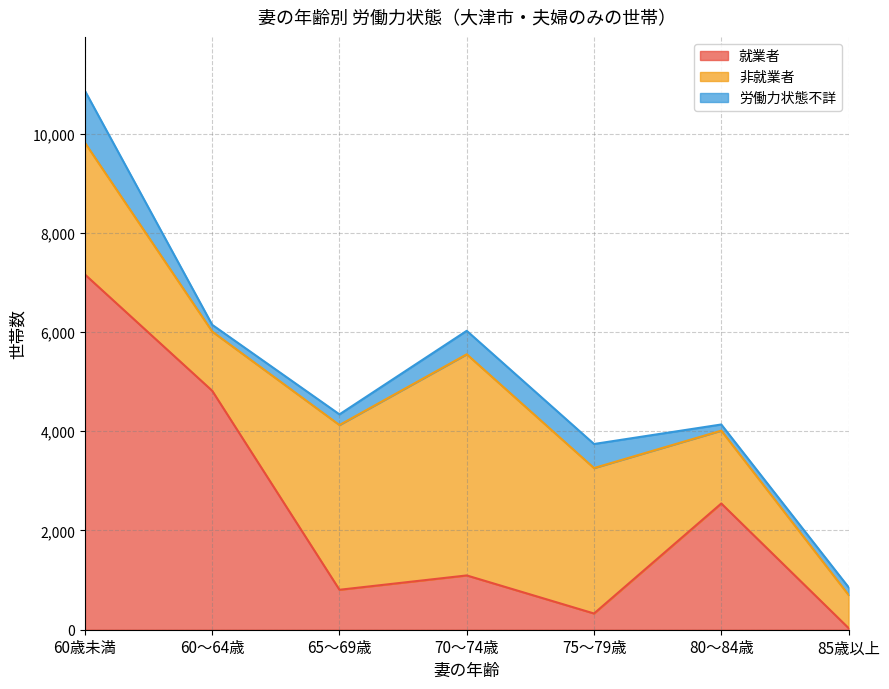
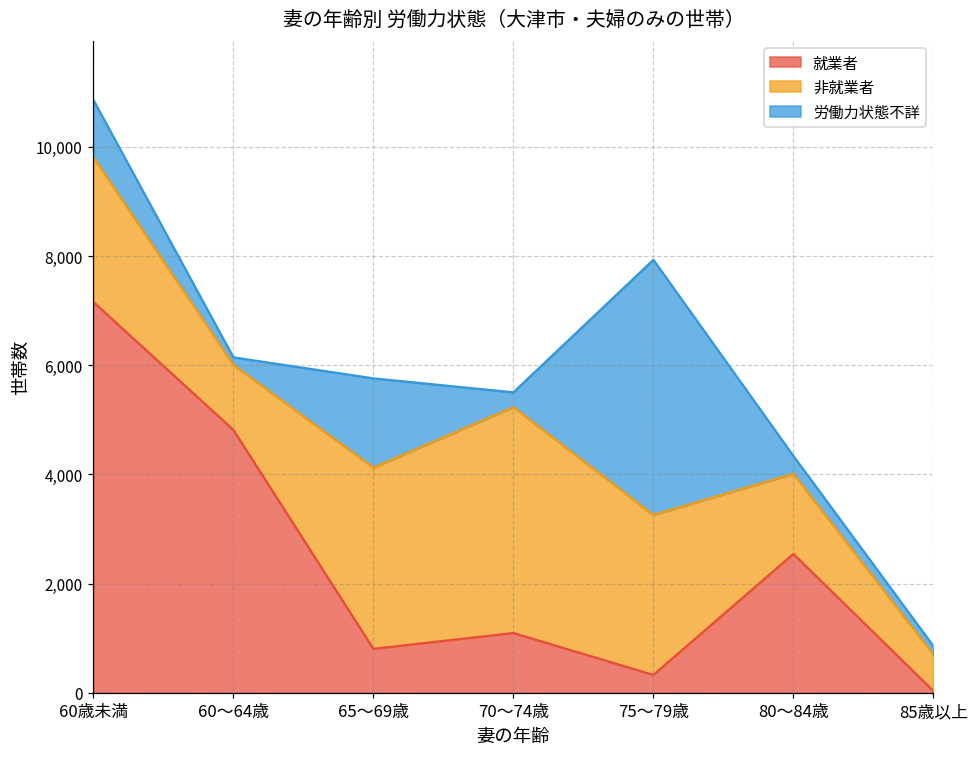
  {
    "就業者": {
      "60歳未満": "7,200",
      "60～64歳": "4,800",
      "65～69歳": "800",
      "70～74歳": "1,100",
      "75～79歳": "300",
      "80～84歳": "2,500",
      "85歳以上": "0"
    },
    "非就業者": {
      "60歳未満": "2,700",
      "60～64歳": "1,200",
      "65～69歳": "3,300",
-     "70～74歳": "4,500",
+     "70～74歳": "4,100",
      "75～79歳": "2,900",
      "80～84歳": "1,500",
      "85歳以上": "700"
    },
    "労働力状態不詳": {
      "60歳未満": "1,000",
      "60～64歳": "100",
-     "65～69歳": "200",
-     "70～74歳": "500",
-     "75～79歳": "500",
-     "80～84歳": "100",
+     "65～69歳": "1,600",
+     "70～74歳": "300",
+     "75～79歳": "4,700",
+     "80～84歳": "300",
      "85歳以上": "200"
    }
  }
